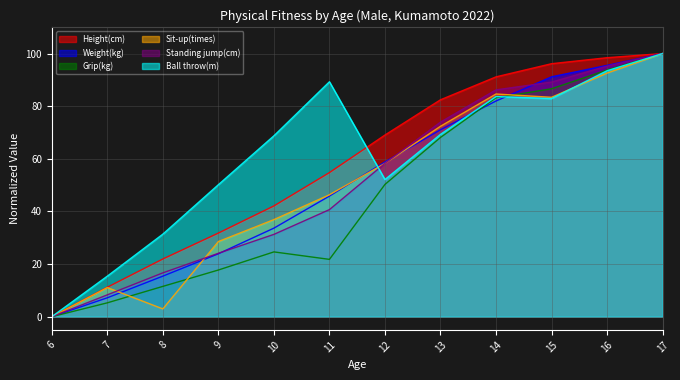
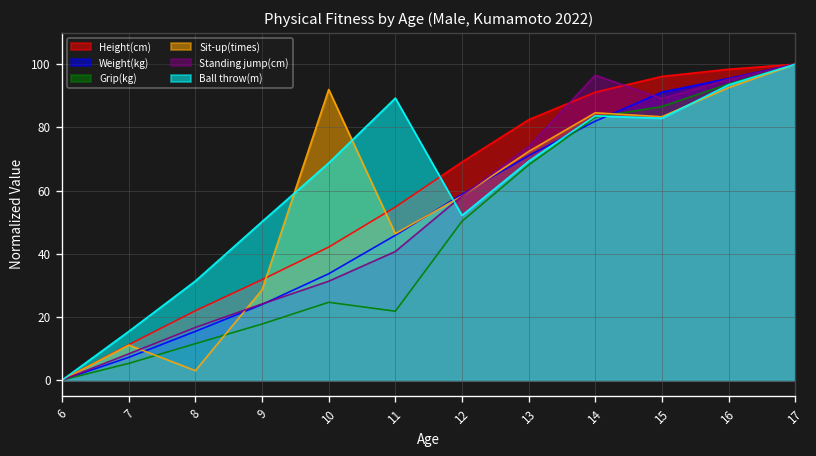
  {
    "Height(cm)": {
      "8": 22,
      "9": 32,
      "10": 42,
      "11": 55,
      "12": 69,
      "13": 82,
      "14": 91,
      "15": 96,
      "16": 98
    },
    "Weight(kg)": {
      "7": 7,
      "8": 15,
      "10": 34,
      "13": 71,
      "14": 82,
      "15": 91
    },
    "Grip(kg)": {
      "7": 5,
      "8": 12,
      "9": 18,
      "10": 25,
      "11": 22,
      "12": 50,
      "13": 68,
      "15": 87
    },
    "Sit-up(times)": {
      "8": 3,
      "9": 29,
-     "10": 37,
+     "10": 92,
      "13": 72
    },
    "Standing jump(cm)": {
      "7": 8,
      "8": 17,
      "10": 31,
      "11": 41,
      "13": 74,
-     "14": 86,
+     "14": 97,
      "15": 89
    },
    "Ball throw(m)": {
      "7": 15,
      "8": 31,
      "9": 50,
      "10": 69,
      "11": 89,
      "12": 52,
      "13": 69
    }
  }
